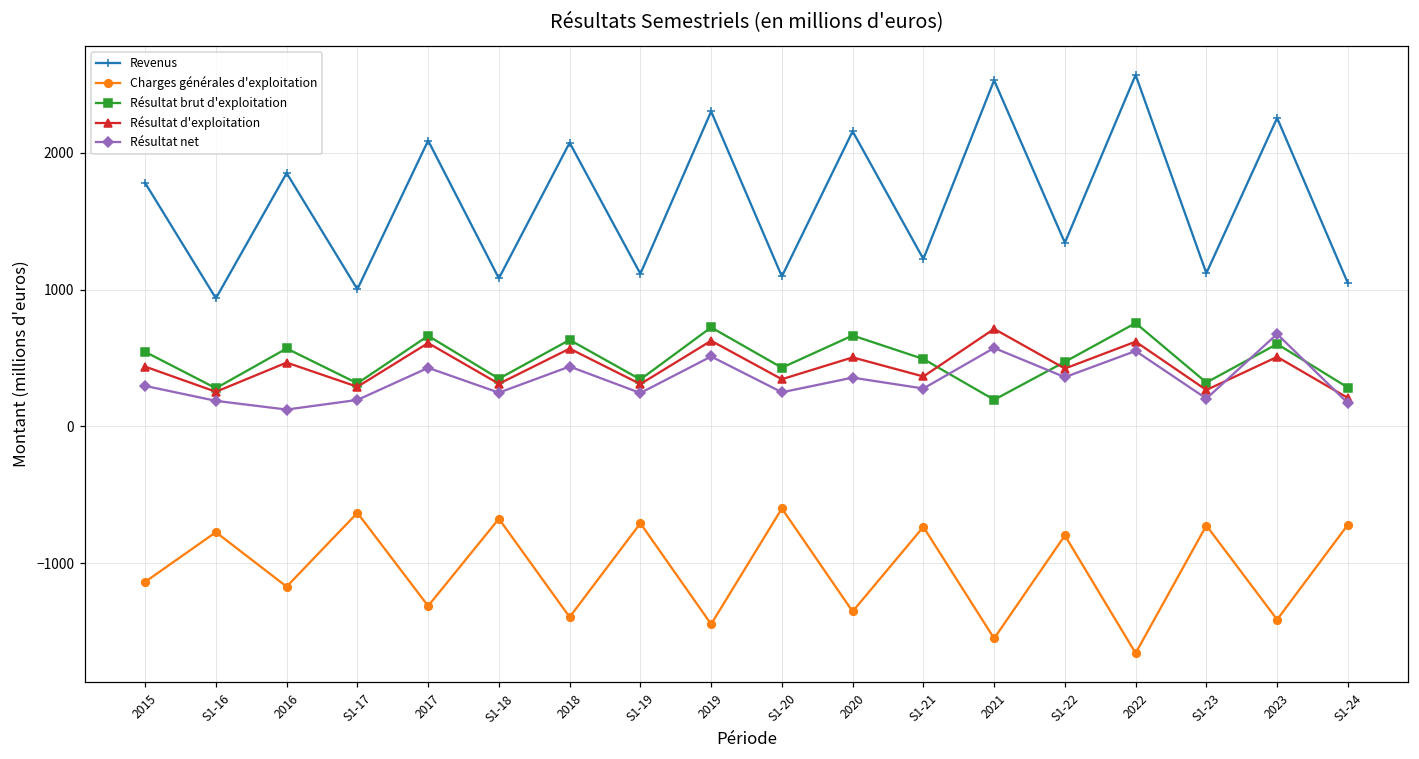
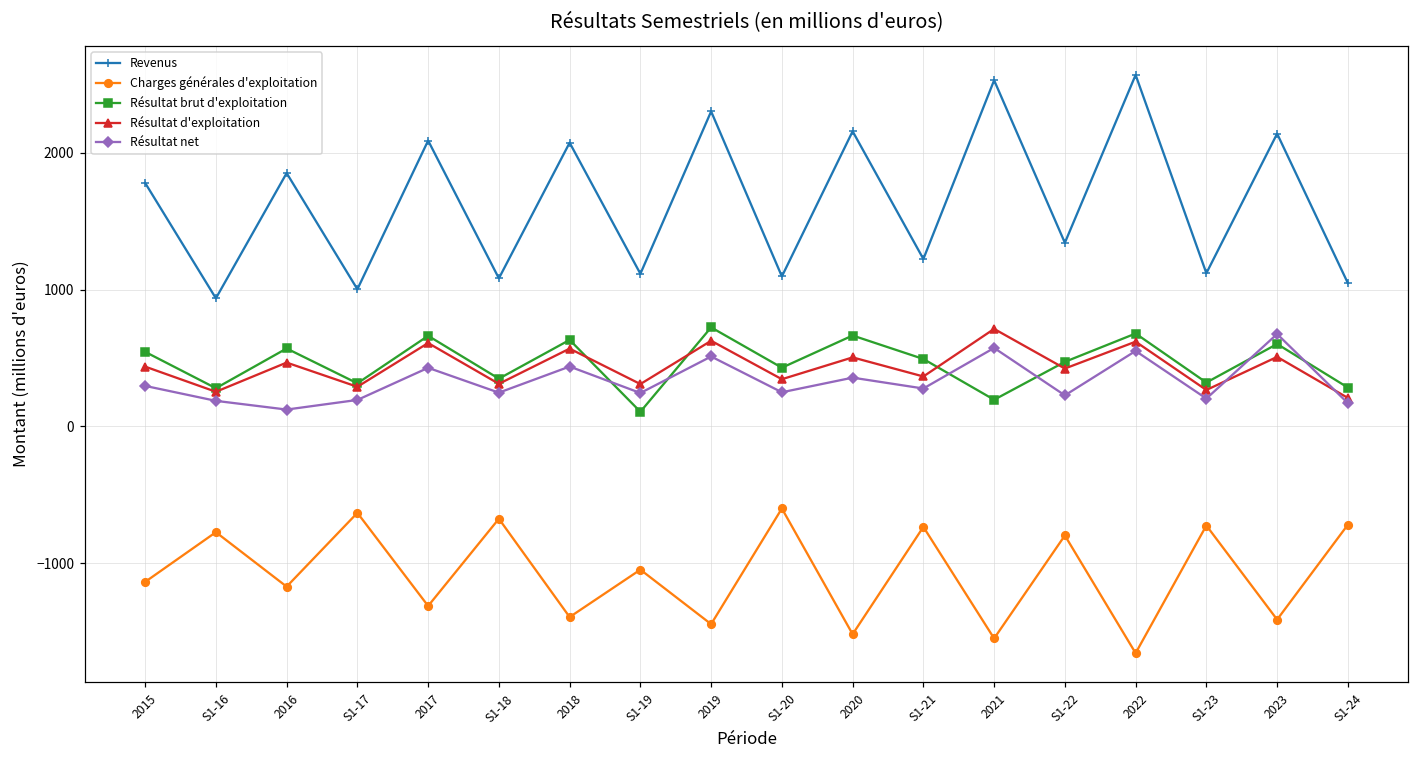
  {
    "Revenus": {
      "2015": 1780,
      "S1-16": 940,
      "2016": 1850,
      "S1-17": 1000,
      "2017": 2090,
      "S1-18": 1080,
      "2018": 2070,
      "S1-19": 1120,
      "2019": 2300,
      "S1-20": 1100,
      "2020": 2160,
      "S1-21": 1220,
      "2021": 2530,
      "S1-22": 1340,
      "2022": 2570,
      "S1-23": 1120,
-     "2023": 2250,
+     "2023": 2140,
      "S1-24": 1050
    },
    "Charges générales d'exploitation": {
      "2015": -1140,
      "S1-16": -770,
      "2016": -1170,
      "S1-17": -630,
      "2017": -1310,
      "S1-18": -680,
      "2018": -1390,
-     "S1-19": -710,
+     "S1-19": -1050,
      "2019": -1450,
      "S1-20": -600,
-     "2020": -1350,
+     "2020": -1520,
      "S1-21": -730,
      "2021": -1550,
      "S1-22": -800,
      "2022": -1660,
      "S1-23": -720,
      "2023": -1410,
      "S1-24": -720
    },
    "Résultat brut d'exploitation": {
      "2015": 550,
      "S1-16": 280,
      "2016": 570,
      "S1-17": 310,
      "2017": 660,
      "S1-18": 350,
      "2018": 630,
-     "S1-19": 340,
+     "S1-19": 110,
      "2019": 720,
      "S1-20": 430,
      "2020": 660,
      "S1-21": 490,
      "2021": 190,
      "S1-22": 470,
-     "2022": 760,
+     "2022": 680,
      "S1-23": 320,
      "2023": 600,
      "S1-24": 280
    },
    "Résultat d'exploitation": {
      "2015": 440,
      "S1-16": 250,
      "2016": 470,
      "S1-17": 290,
      "2017": 610,
      "S1-18": 310,
      "2018": 570,
      "S1-19": 310,
      "2019": 630,
      "S1-20": 340,
      "2020": 500,
      "S1-21": 360,
      "2021": 710,
      "S1-22": 420,
      "2022": 620,
      "S1-23": 270,
      "2023": 510,
      "S1-24": 210
    },
    "Résultat net": {
      "2015": 300,
      "S1-16": 190,
      "2016": 120,
      "S1-17": 190,
      "2017": 430,
      "S1-18": 250,
      "2018": 440,
      "S1-19": 240,
      "2019": 510,
      "S1-20": 250,
      "2020": 360,
      "S1-21": 280,
      "2021": 570,
-     "S1-22": 360,
+     "S1-22": 230,
      "2022": 550,
      "S1-23": 200,
      "2023": 680,
      "S1-24": 170
    }
  }
